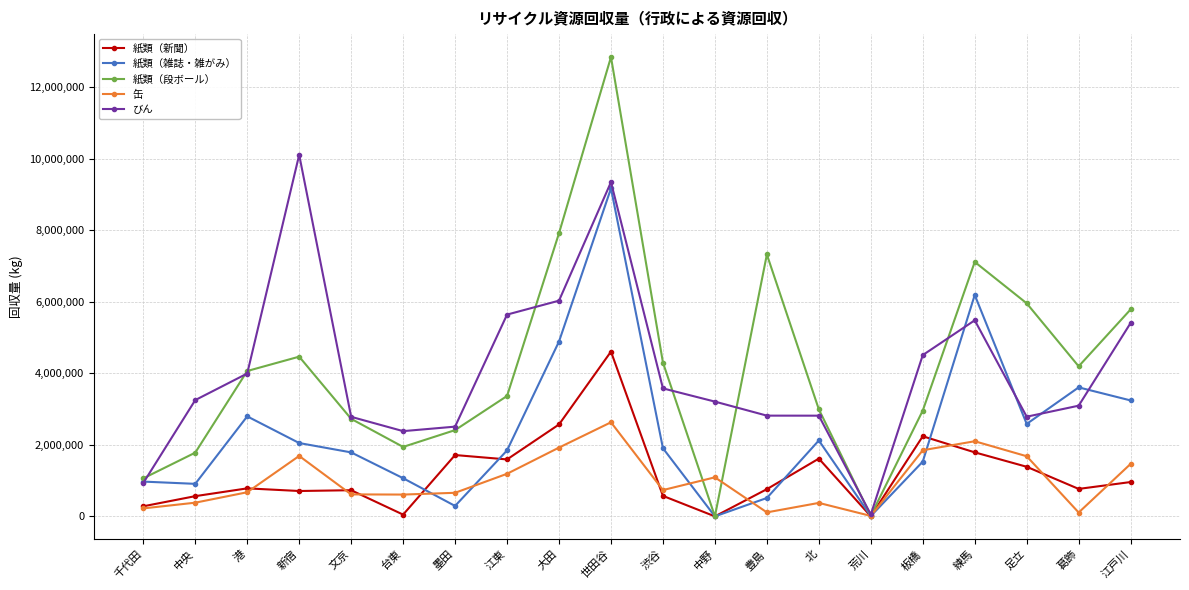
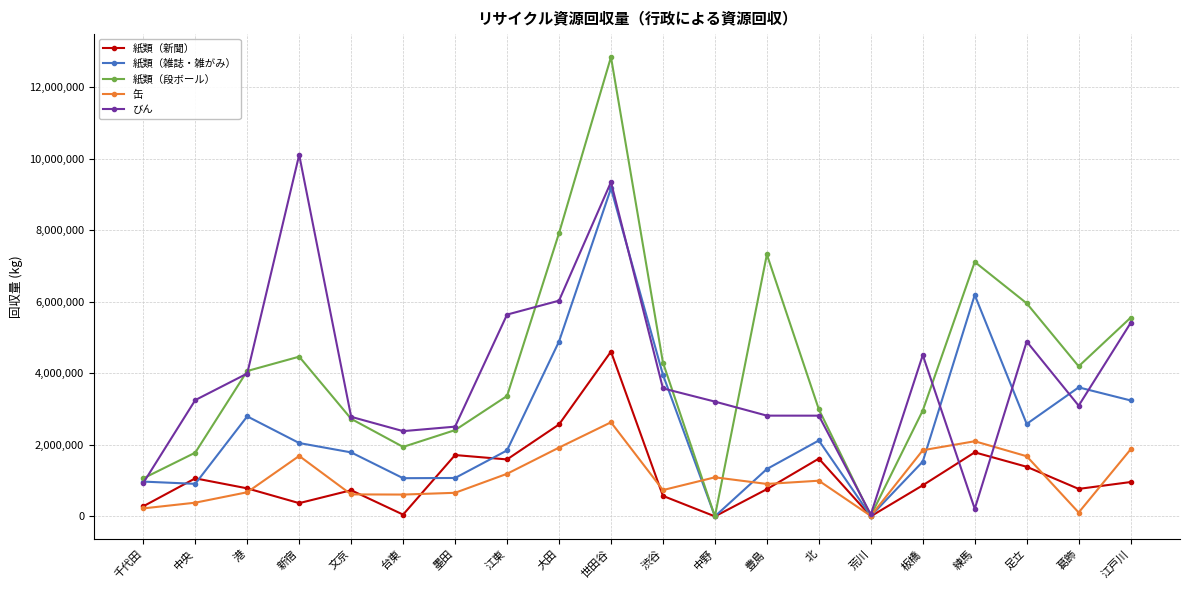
  {
    "紙類（新聞）": {
-     "中央": "600,000",
+     "中央": "1,100,000",
      "港": "800,000",
-     "新宿": "700,000",
+     "新宿": "400,000",
      "文京": "700,000",
      "台東": "0",
      "墨田": "1,700,000",
      "江東": "1,600,000",
      "大田": "2,600,000",
      "世田谷": "4,600,000",
      "渋谷": "600,000",
      "豊島": "800,000",
      "北": "1,600,000",
-     "板橋": "2,200,000",
+     "板橋": "900,000",
      "練馬": "1,800,000",
      "足立": "1,400,000",
      "葛飾": "800,000",
      "江戸川": "1,000,000"
    },
    "紙類（雑誌・雑がみ）": {
      "中央": "900,000",
      "港": "2,800,000",
      "新宿": "2,100,000",
      "文京": "1,800,000",
      "台東": "1,100,000",
-     "墨田": "300,000",
+     "墨田": "1,100,000",
      "江東": "1,800,000",
      "大田": "4,900,000",
      "世田谷": "9,200,000",
-     "渋谷": "1,900,000",
-     "豊島": "500,000",
+     "渋谷": "4,000,000",
+     "豊島": "1,300,000",
      "北": "2,100,000",
      "板橋": "1,500,000",
      "練馬": "6,200,000",
      "足立": "2,600,000",
      "葛飾": "3,600,000",
      "江戸川": "3,200,000"
    },
    "紙類（段ボール）": {
      "千代田": "1,100,000",
      "中央": "1,800,000",
      "新宿": "4,500,000",
      "台東": "1,900,000",
      "墨田": "2,400,000",
      "江東": "3,400,000",
      "大田": "7,900,000",
      "世田谷": "12,800,000",
      "渋谷": "4,300,000",
      "豊島": "7,300,000",
      "北": "3,000,000",
      "板橋": "3,000,000",
      "練馬": "7,100,000",
      "足立": "6,000,000",
      "葛飾": "4,200,000",
-     "江戸川": "5,800,000"
+     "江戸川": "5,600,000"
    },
    "缶": {
      "中央": "400,000",
      "港": "700,000",
      "新宿": "1,700,000",
      "文京": "600,000",
      "台東": "600,000",
      "墨田": "700,000",
      "江東": "1,200,000",
      "大田": "1,900,000",
      "世田谷": "2,600,000",
      "渋谷": "700,000",
      "中野": "1,100,000",
-     "豊島": "100,000",
-     "北": "400,000",
+     "豊島": "900,000",
+     "北": "1,000,000",
      "板橋": "1,800,000",
      "練馬": "2,100,000",
      "足立": "1,700,000",
      "葛飾": "100,000",
-     "江戸川": "1,500,000"
+     "江戸川": "1,900,000"
    },
    "びん": {
      "中央": "3,300,000",
      "新宿": "10,100,000",
      "台東": "2,400,000",
      "墨田": "2,500,000",
      "江東": "5,600,000",
      "大田": "6,000,000",
      "世田谷": "9,300,000",
      "渋谷": "3,600,000",
      "中野": "3,200,000",
      "豊島": "2,800,000",
      "北": "2,800,000",
      "板橋": "4,500,000",
-     "練馬": "5,500,000",
-     "足立": "2,800,000",
+     "練馬": "200,000",
+     "足立": "4,900,000",
      "葛飾": "3,100,000",
      "江戸川": "5,400,000"
    }
  }
